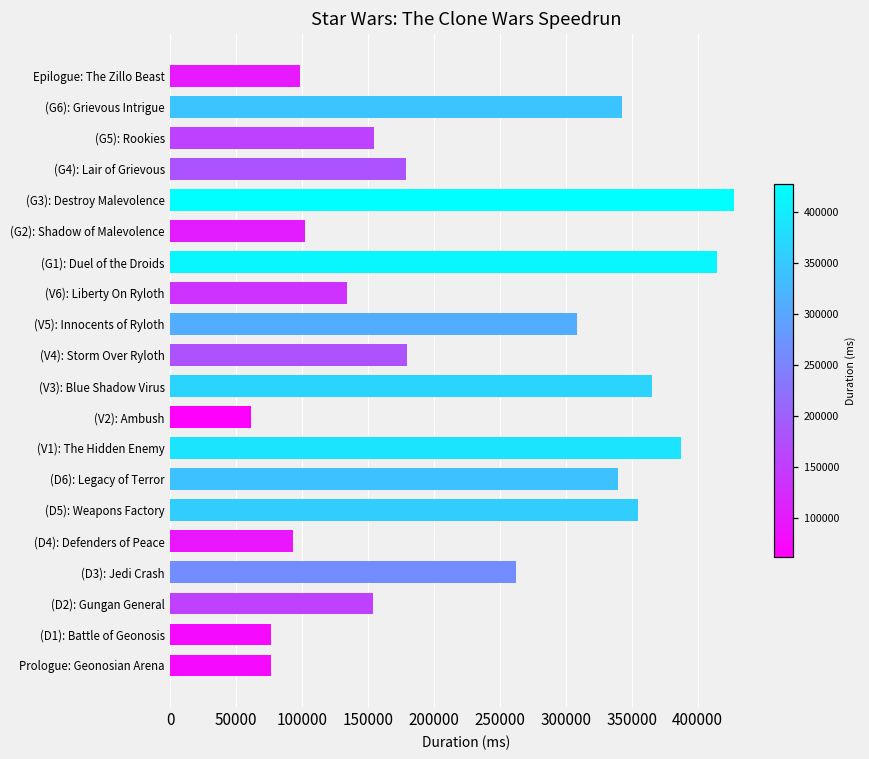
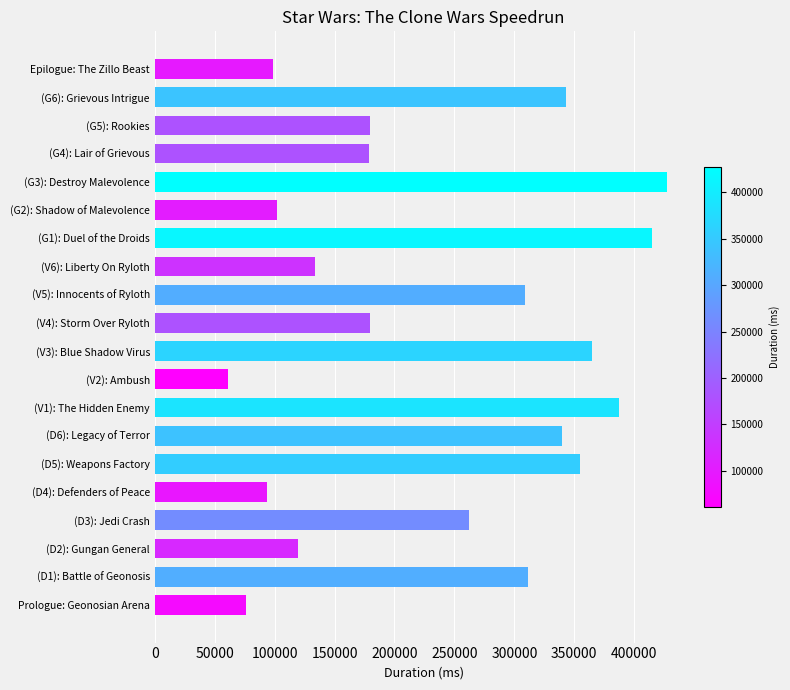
  {
    "Epilogue: The Zillo Beast": 98000,
    "(G6): Grievous Intrigue": 343000,
-   "(G5): Rookies": 155000,
+   "(G5): Rookies": 179000,
    "(G4): Lair of Grievous": 179000,
    "(G3): Destroy Malevolence": 427000,
    "(G2): Shadow of Malevolence": 102000,
    "(G1): Duel of the Droids": 415000,
    "(V6): Liberty On Ryloth": 134000,
    "(V5): Innocents of Ryloth": 309000,
    "(V4): Storm Over Ryloth": 180000,
    "(V3): Blue Shadow Virus": 365000,
    "(V2): Ambush": 61000,
    "(V1): The Hidden Enemy": 387000,
    "(D6): Legacy of Terror": 340000,
    "(D5): Weapons Factory": 355000,
    "(D4): Defenders of Peace": 93000,
    "(D3): Jedi Crash": 263000,
-   "(D2): Gungan General": 154000,
-   "(D1): Battle of Geonosis": 76000,
+   "(D2): Gungan General": 120000,
+   "(D1): Battle of Geonosis": 311000,
    "Prologue: Geonosian Arena": 76000
  }
